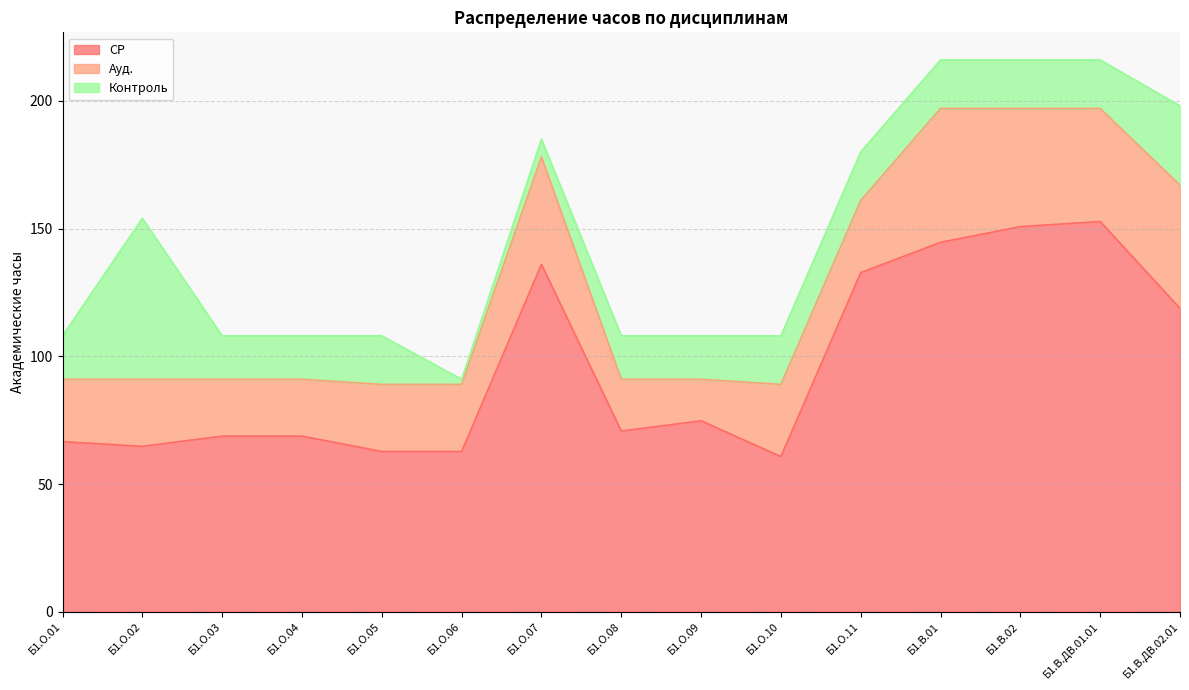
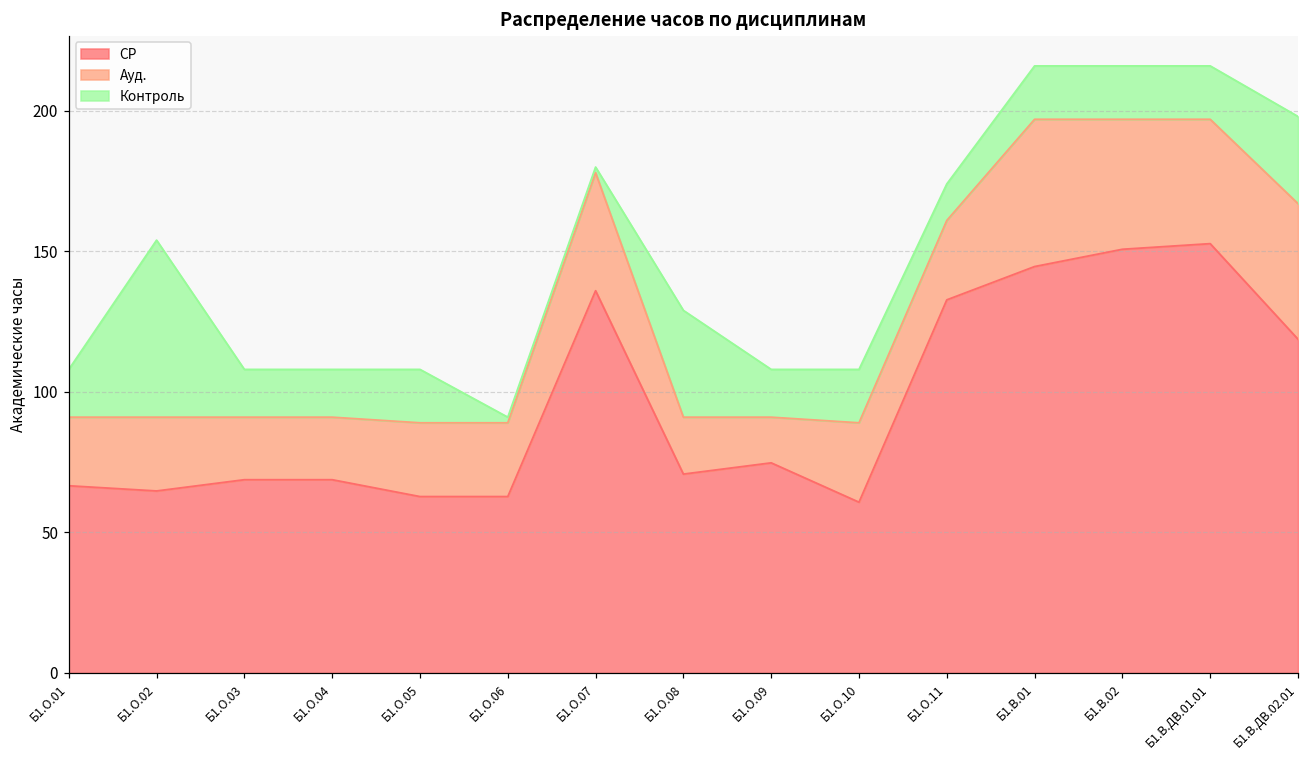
  {
    "Контроль": {
      "Б1.О.01": 17,
      "Б1.О.02": 63,
      "Б1.О.03": 17,
      "Б1.О.04": 17,
      "Б1.О.05": 19,
      "Б1.О.06": 2,
-     "Б1.О.07": 7,
-     "Б1.О.08": 17,
+     "Б1.О.07": 2,
+     "Б1.О.08": 38,
      "Б1.О.09": 17,
      "Б1.О.10": 19,
-     "Б1.О.11": 19,
+     "Б1.О.11": 13,
      "Б1.В.01": 19,
      "Б1.В.02": 19,
      "Б1.В.ДВ.01.01": 19,
      "Б1.В.ДВ.02.01": 31
    }
  }
